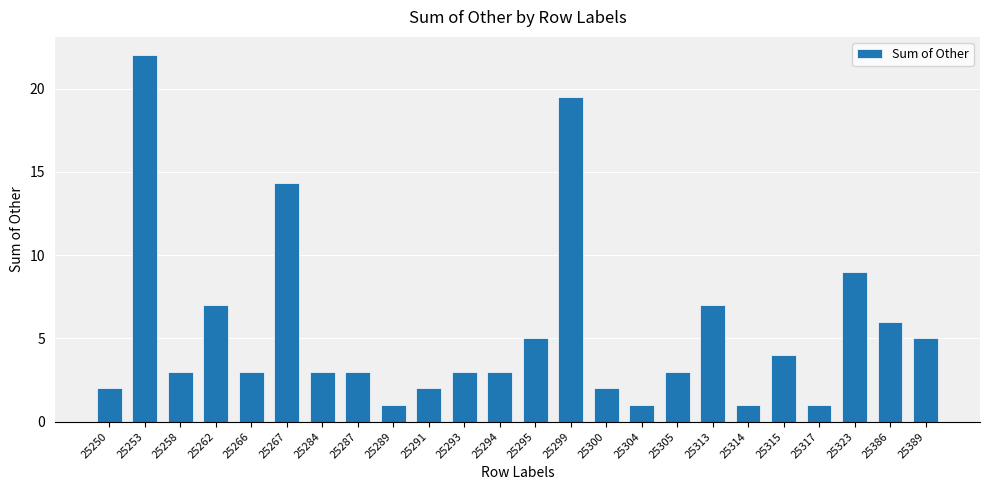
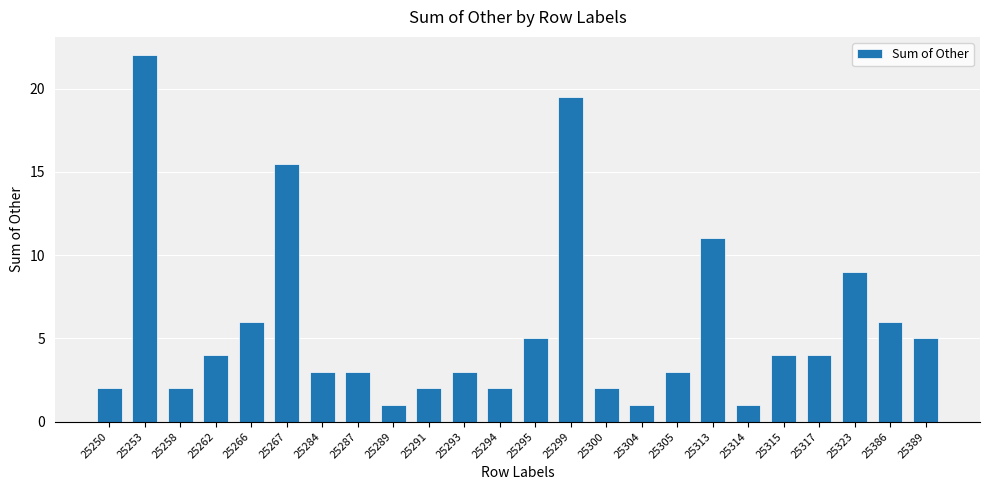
  {
    "25250": 2.0,
    "25253": 22.0,
-   "25258": 3,
-   "25262": 7,
-   "25266": 3,
-   "25267": 14.3,
+   "25258": 2,
+   "25262": 4,
+   "25266": 6,
+   "25267": 15.5,
    "25284": 3.0,
    "25287": 3.0,
    "25289": 1.0,
    "25291": 2.0,
    "25293": 3.0,
-   "25294": 3,
+   "25294": 2,
    "25295": 5.0,
    "25299": 19.5,
    "25300": 2.0,
    "25304": 1.0,
    "25305": 3.0,
-   "25313": 7,
+   "25313": 11,
    "25314": 1.0,
    "25315": 4.0,
-   "25317": 1,
+   "25317": 4,
    "25323": 9.0,
    "25386": 6.0,
    "25389": 5.0
  }
